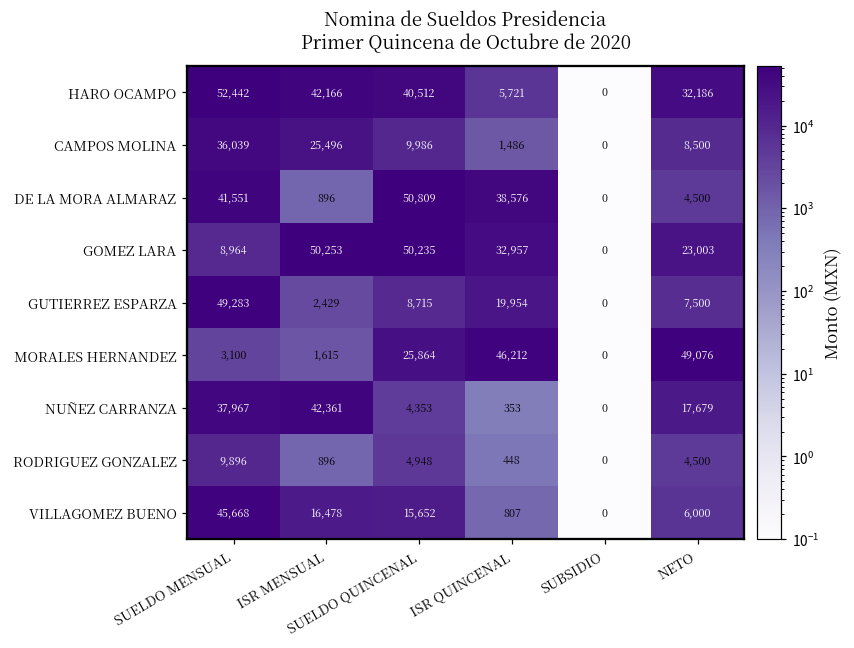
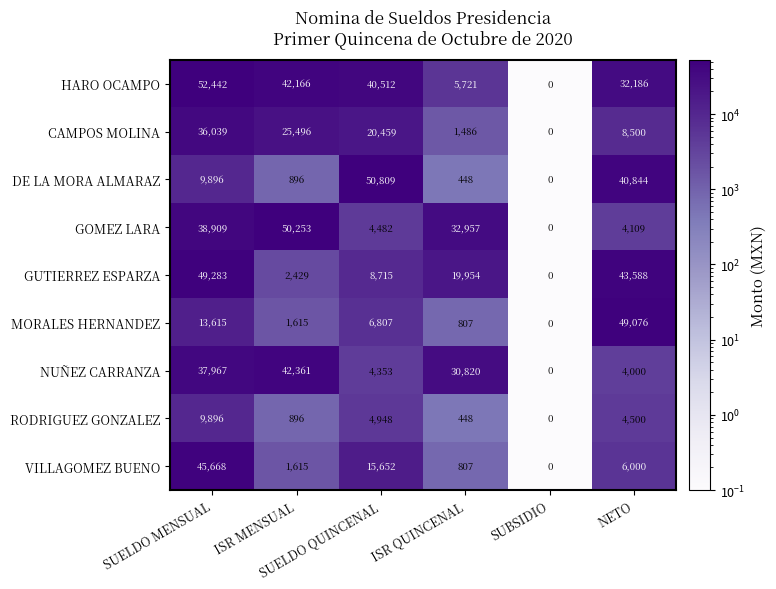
  {
    "HARO OCAMPO": {
      "SUELDO MENSUAL": "52,442",
      "ISR MENSUAL": "42,166",
      "SUELDO QUINCENAL": "40,512",
      "ISR QUINCENAL": "5,721",
      "SUBSIDIO": "0",
      "NETO": "32,186"
    },
    "CAMPOS MOLINA": {
      "SUELDO MENSUAL": "36,039",
      "ISR MENSUAL": "25,496",
-     "SUELDO QUINCENAL": "9,986",
+     "SUELDO QUINCENAL": "20,459",
      "ISR QUINCENAL": "1,486",
      "SUBSIDIO": "0",
      "NETO": "8,500"
    },
    "DE LA MORA ALMARAZ": {
-     "SUELDO MENSUAL": "41,551",
+     "SUELDO MENSUAL": "9,896",
      "ISR MENSUAL": "896",
      "SUELDO QUINCENAL": "50,809",
-     "ISR QUINCENAL": "38,576",
+     "ISR QUINCENAL": "448",
      "SUBSIDIO": "0",
-     "NETO": "4,500"
+     "NETO": "40,844"
    },
    "GOMEZ LARA": {
-     "SUELDO MENSUAL": "8,964",
+     "SUELDO MENSUAL": "38,909",
      "ISR MENSUAL": "50,253",
-     "SUELDO QUINCENAL": "50,235",
+     "SUELDO QUINCENAL": "4,482",
      "ISR QUINCENAL": "32,957",
      "SUBSIDIO": "0",
-     "NETO": "23,003"
+     "NETO": "4,109"
    },
    "GUTIERREZ ESPARZA": {
      "SUELDO MENSUAL": "49,283",
      "ISR MENSUAL": "2,429",
      "SUELDO QUINCENAL": "8,715",
      "ISR QUINCENAL": "19,954",
      "SUBSIDIO": "0",
-     "NETO": "7,500"
+     "NETO": "43,588"
    },
    "MORALES HERNANDEZ": {
-     "SUELDO MENSUAL": "3,100",
+     "SUELDO MENSUAL": "13,615",
      "ISR MENSUAL": "1,615",
-     "SUELDO QUINCENAL": "25,864",
-     "ISR QUINCENAL": "46,212",
+     "SUELDO QUINCENAL": "6,807",
+     "ISR QUINCENAL": "807",
      "SUBSIDIO": "0",
      "NETO": "49,076"
    },
    "NUÑEZ CARRANZA": {
      "SUELDO MENSUAL": "37,967",
      "ISR MENSUAL": "42,361",
      "SUELDO QUINCENAL": "4,353",
-     "ISR QUINCENAL": "353",
+     "ISR QUINCENAL": "30,820",
      "SUBSIDIO": "0",
-     "NETO": "17,679"
+     "NETO": "4,000"
    },
    "RODRIGUEZ GONZALEZ": {
      "SUELDO MENSUAL": "9,896",
      "ISR MENSUAL": "896",
      "SUELDO QUINCENAL": "4,948",
      "ISR QUINCENAL": "448",
      "SUBSIDIO": "0",
      "NETO": "4,500"
    },
    "VILLAGOMEZ BUENO": {
      "SUELDO MENSUAL": "45,668",
-     "ISR MENSUAL": "16,478",
+     "ISR MENSUAL": "1,615",
      "SUELDO QUINCENAL": "15,652",
      "ISR QUINCENAL": "807",
      "SUBSIDIO": "0",
      "NETO": "6,000"
    }
  }
